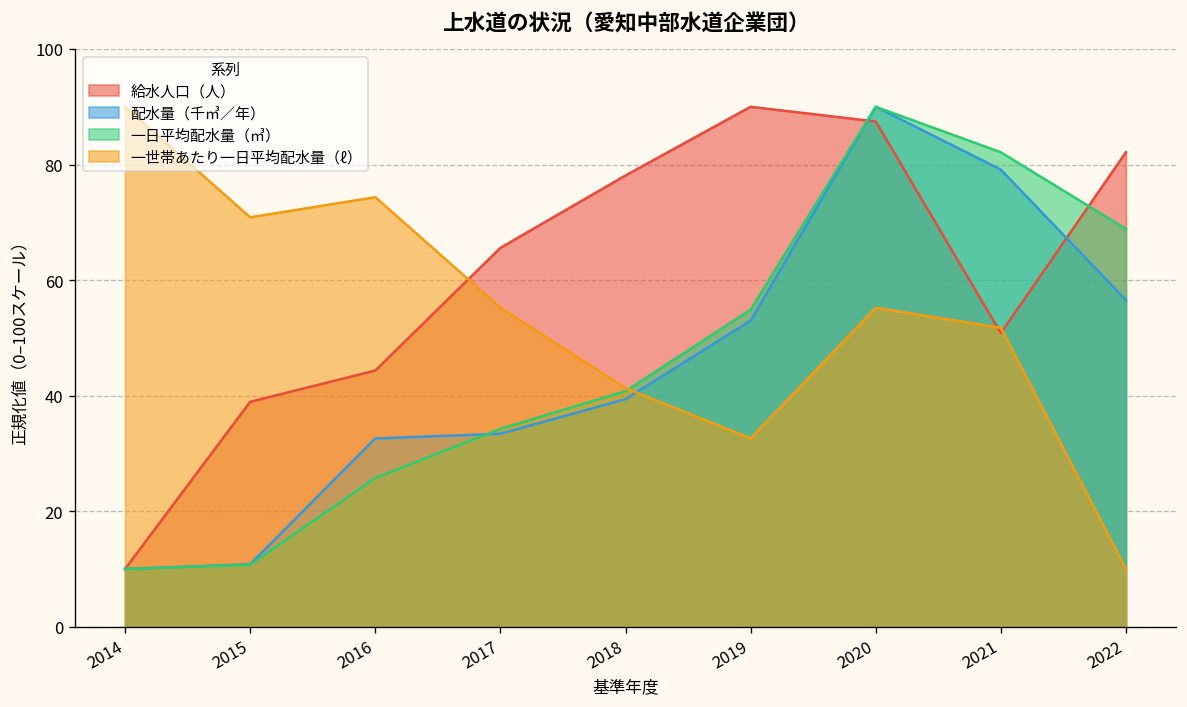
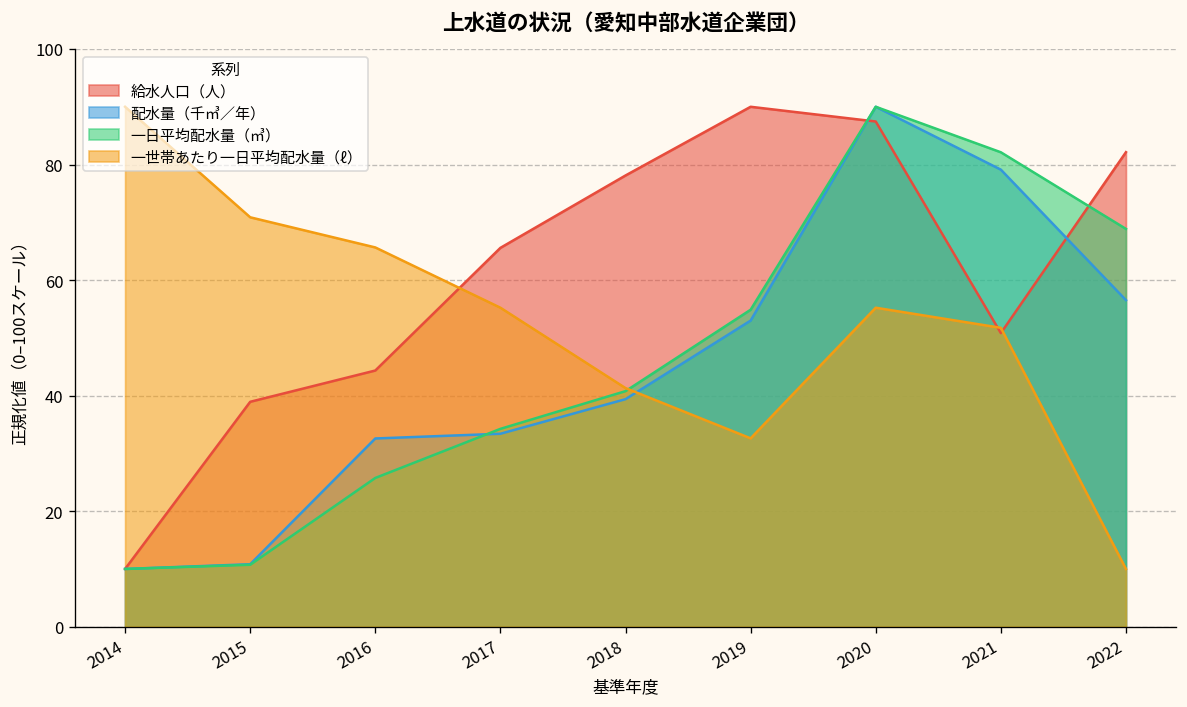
  {
    "給水人口（人）": {
      "2015": 39,
      "2016": 44,
      "2017": 66,
      "2018": 78,
      "2019": 90,
      "2020": 87,
      "2021": 51,
      "2022": 82
    },
    "配水量（千㎥／年）": {
      "2016": 33,
      "2017": 33,
      "2018": 39,
      "2019": 53,
      "2021": 79,
      "2022": 57
    },
    "一日平均配水量（㎥）": {
      "2016": 26,
      "2017": 34,
      "2018": 41,
      "2019": 55,
      "2021": 82,
      "2022": 69
    },
    "一世帯あたり一日平均配水量（ℓ）": {
      "2015": 71,
-     "2016": 74,
+     "2016": 66,
      "2017": 55,
      "2018": 41,
      "2019": 33,
      "2020": 55,
      "2021": 52,
      "2022": 10
    }
  }
